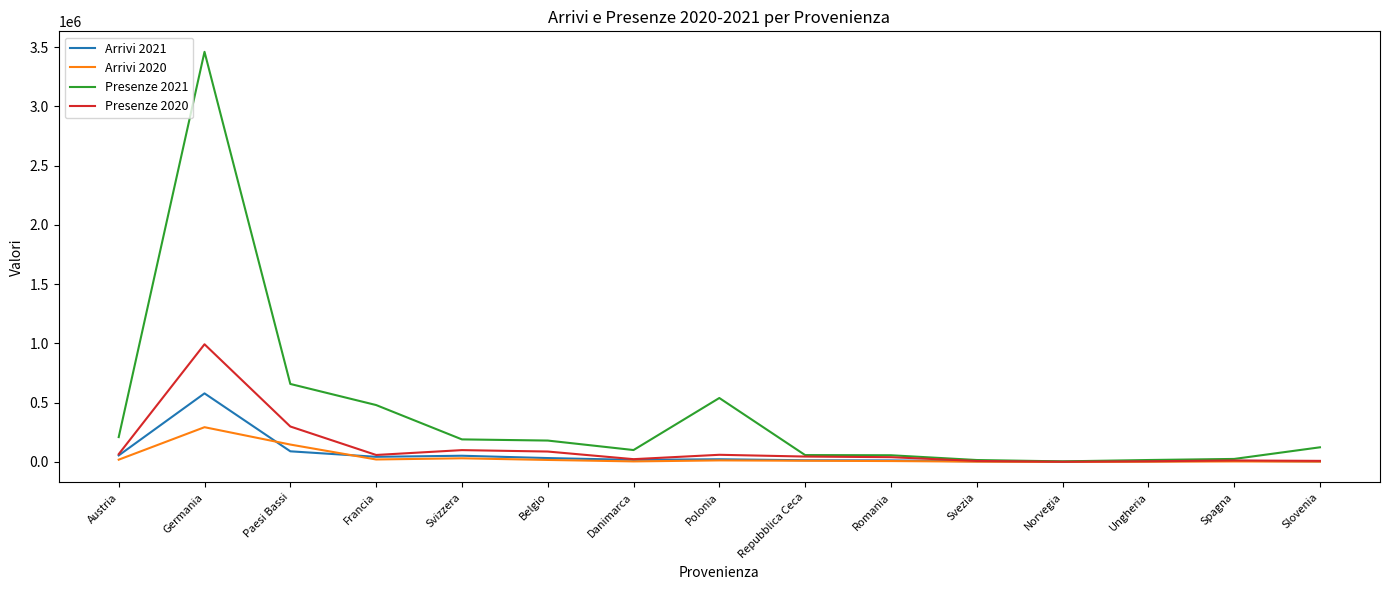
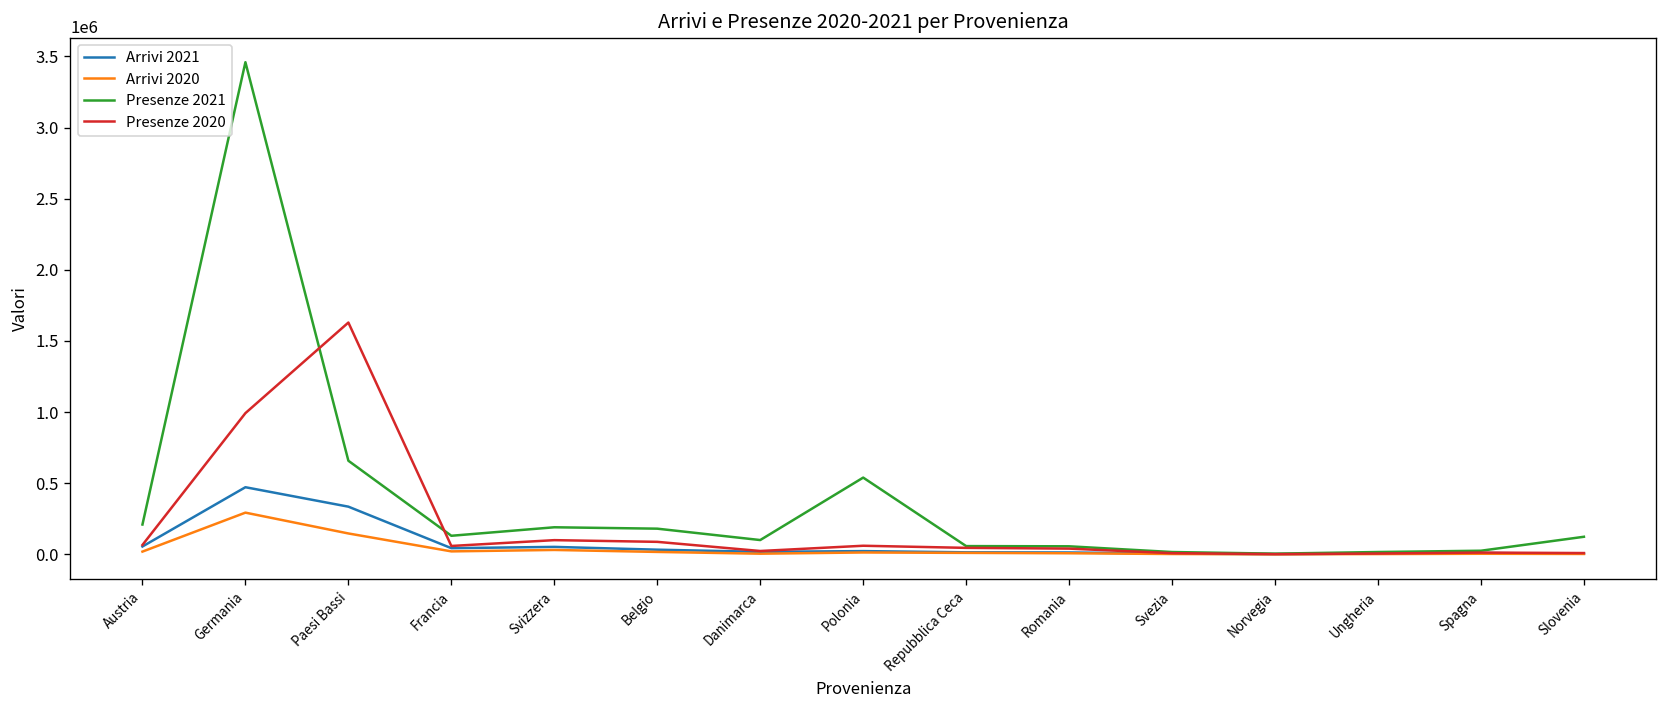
  {
    "Arrivi 2021": {
-     "Germania": 580000,
-     "Paesi Bassi": 90000,
+     "Germania": 470000,
+     "Paesi Bassi": 340000,
      "Svizzera": 50000
    },
    "Arrivi 2020": {
      "Austria": 20000,
      "Germania": 290000,
      "Paesi Bassi": 150000,
      "Francia": 20000,
      "Svizzera": 30000
    },
    "Presenze 2021": {
      "Austria": 210000,
      "Germania": 3460000,
      "Paesi Bassi": 660000,
-     "Francia": 480000,
+     "Francia": 130000,
      "Svizzera": 190000,
      "Belgio": 180000,
      "Danimarca": 100000,
      "Polonia": 540000,
      "Slovenia": 120000
    },
    "Presenze 2020": {
      "Germania": 990000,
-     "Paesi Bassi": 300000,
+     "Paesi Bassi": 1630000,
      "Svizzera": 100000,
      "Belgio": 90000,
      "Polonia": 60000
    }
  }
